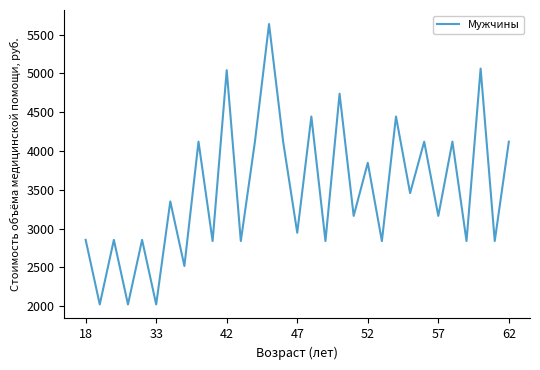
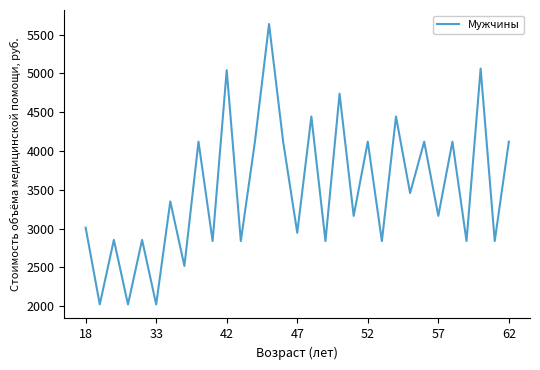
  {
-   "18": 2900,
+   "18": 3000,
    "33": 2000,
    "42": 5000,
    "47": 2900,
-   "52": 3800,
+   "52": 4100,
    "57": 3200,
    "62": 4100
  }
